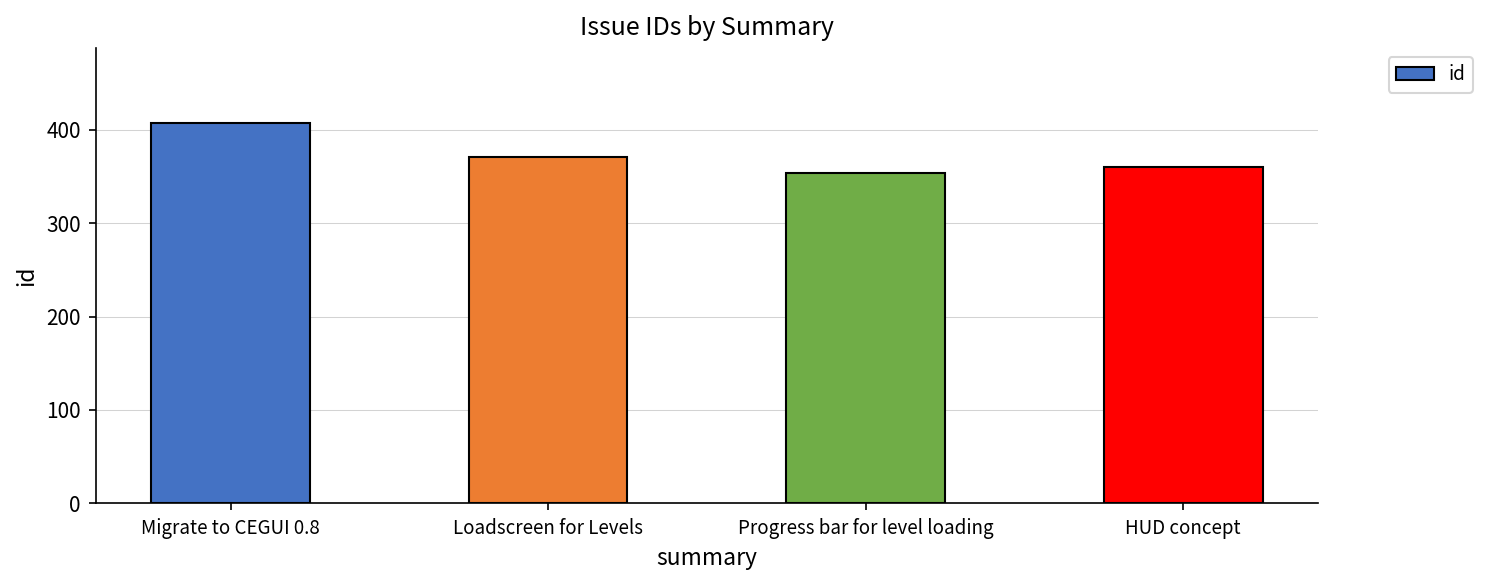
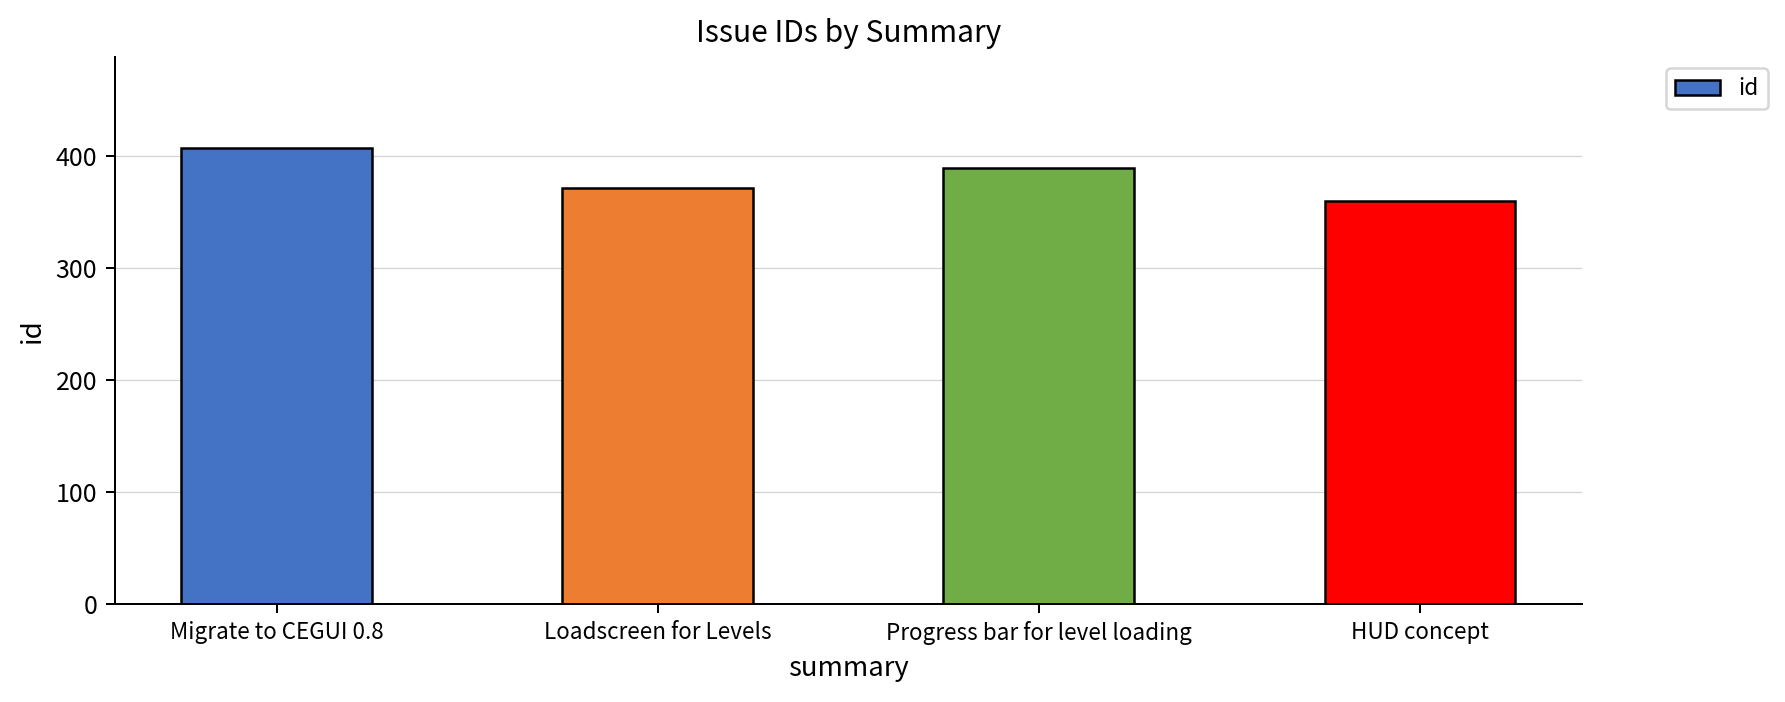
  {
    "Migrate to CEGUI 0.8": 410,
    "Loadscreen for Levels": 370,
-   "Progress bar for level loading": 350,
+   "Progress bar for level loading": 390,
    "HUD concept": 360
  }
